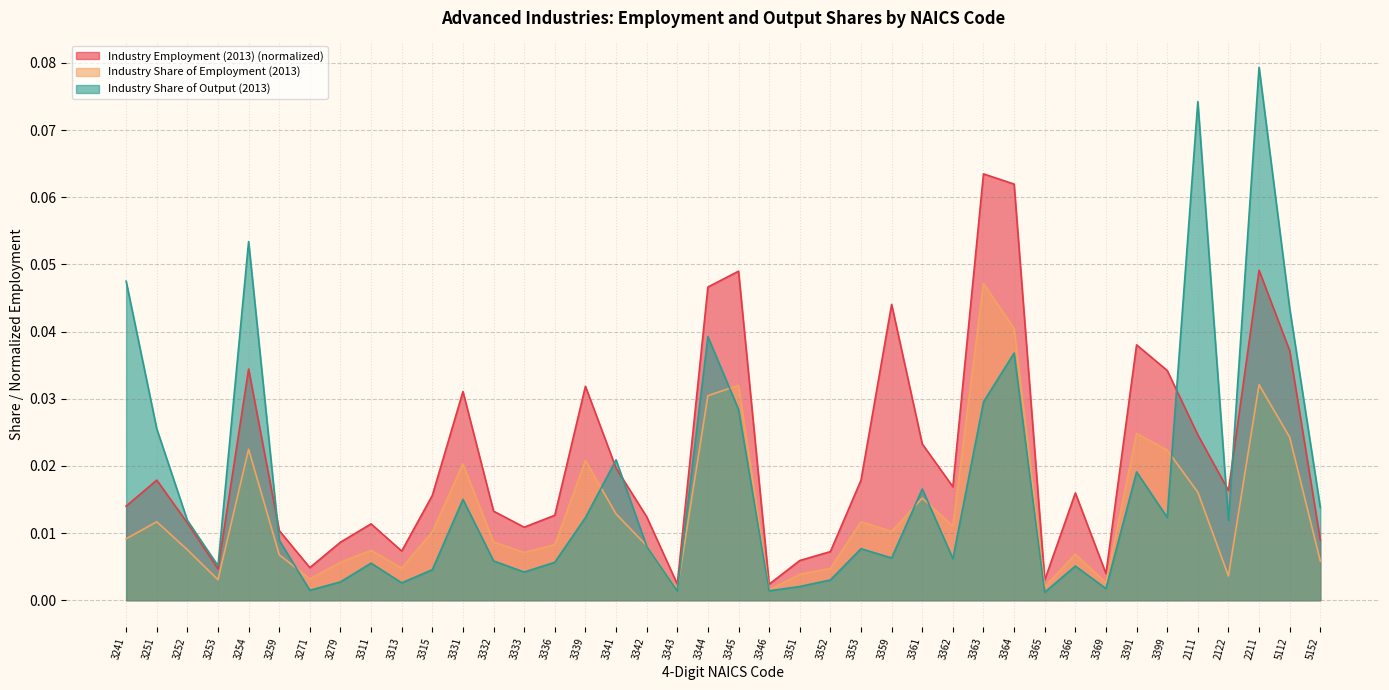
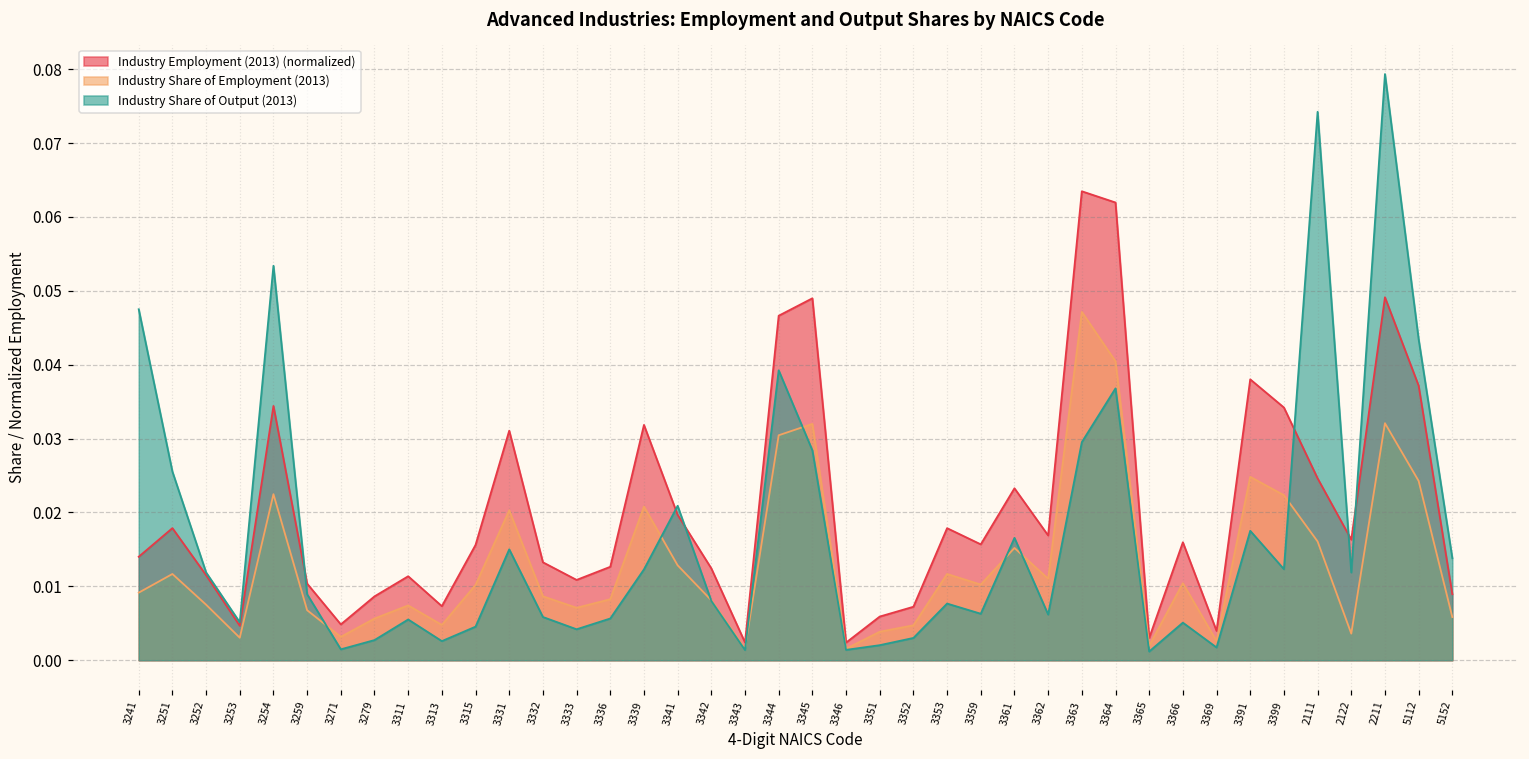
  {
    "Industry Employment (2013) (normalized)": {
      "3241": 0.014,
      "3251": 0.018,
      "3253": 0.005,
      "3254": 0.034,
      "3259": 0.010,
      "3271": 0.005,
      "3279": 0.009,
      "3311": 0.011,
      "3313": 0.007,
      "3315": 0.016,
      "3331": 0.031,
      "3332": 0.013,
      "3333": 0.011,
      "3336": 0.013,
      "3339": 0.032,
      "3341": 0.020,
      "3342": 0.012,
      "3343": 0.002,
      "3344": 0.047,
      "3345": 0.049,
      "3346": 0.002,
      "3351": 0.006,
      "3352": 0.007,
      "3353": 0.018,
-     "3359": 0.044,
+     "3359": 0.016,
      "3361": 0.023,
      "3362": 0.017,
      "3363": 0.063,
      "3364": 0.062,
      "3365": 0.003,
      "3366": 0.016,
      "3369": 0.004,
      "3391": 0.038,
      "3399": 0.034,
      "2111": 0.025,
      "2122": 0.016,
      "2211": 0.049,
      "5112": 0.037,
      "5152": 0.009
    },
    "Industry Share of Employment (2013)": {
      "3241": 0.009,
      "3251": 0.012,
      "3252": 0.008,
      "3253": 0.003,
      "3254": 0.022,
      "3259": 0.007,
      "3271": 0.003,
      "3279": 0.006,
      "3311": 0.007,
      "3313": 0.005,
      "3315": 0.010,
      "3331": 0.020,
      "3332": 0.009,
      "3333": 0.007,
      "3336": 0.008,
      "3339": 0.021,
      "3341": 0.013,
      "3344": 0.030,
      "3345": 0.032,
      "3351": 0.004,
      "3352": 0.005,
      "3353": 0.012,
      "3359": 0.010,
      "3361": 0.015,
      "3362": 0.011,
      "3363": 0.047,
      "3364": 0.040,
      "3365": 0.002,
-     "3366": 0.007,
+     "3366": 0.010,
      "3369": 0.003,
      "3391": 0.025,
      "3399": 0.022,
      "2111": 0.016,
      "2122": 0.004,
      "2211": 0.032,
      "5112": 0.024,
      "5152": 0.006
    },
    "Industry Share of Output (2013)": {
      "3241": 0.048,
      "3251": 0.026,
      "3253": 0.005,
      "3254": 0.053,
      "3259": 0.009,
      "3271": 0.001,
      "3279": 0.003,
      "3311": 0.006,
      "3313": 0.003,
      "3315": 0.005,
      "3331": 0.015,
      "3332": 0.006,
      "3333": 0.004,
      "3336": 0.006,
      "3339": 0.012,
      "3341": 0.021,
      "3344": 0.039,
      "3345": 0.028,
      "3351": 0.002,
      "3352": 0.003,
      "3353": 0.008,
      "3359": 0.006,
      "3361": 0.017,
      "3362": 0.006,
      "3363": 0.030,
      "3364": 0.037,
      "3365": 0.001,
      "3366": 0.005,
      "3369": 0.002,
-     "3391": 0.019,
+     "3391": 0.018,
      "3399": 0.012,
      "2111": 0.074,
      "2122": 0.012,
      "2211": 0.079,
      "5112": 0.043,
      "5152": 0.014
    }
  }
